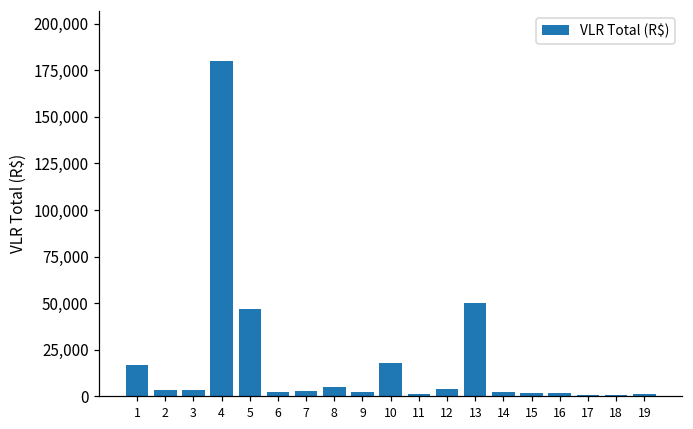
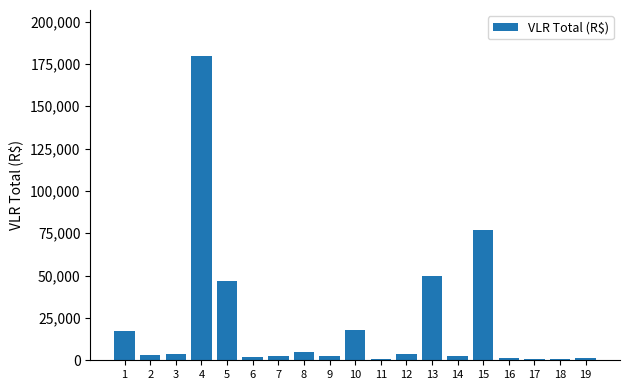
  {
    "1": "17,000",
    "2": "3,000",
    "3": "4,000",
    "4": "180,000",
    "5": "47,000",
    "6": "2,000",
    "7": "3,000",
    "8": "5,000",
    "9": "2,000",
    "10": "18,000",
    "12": "4,000",
    "13": "50,000",
    "14": "2,000",
-   "15": "2,000",
+   "15": "77,000",
    "16": "2,000"
  }
